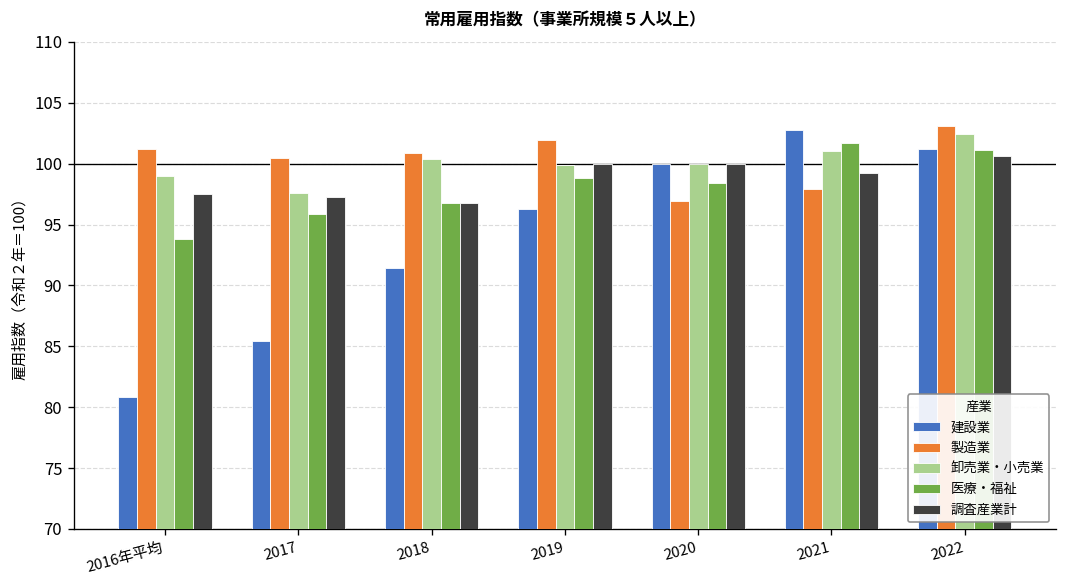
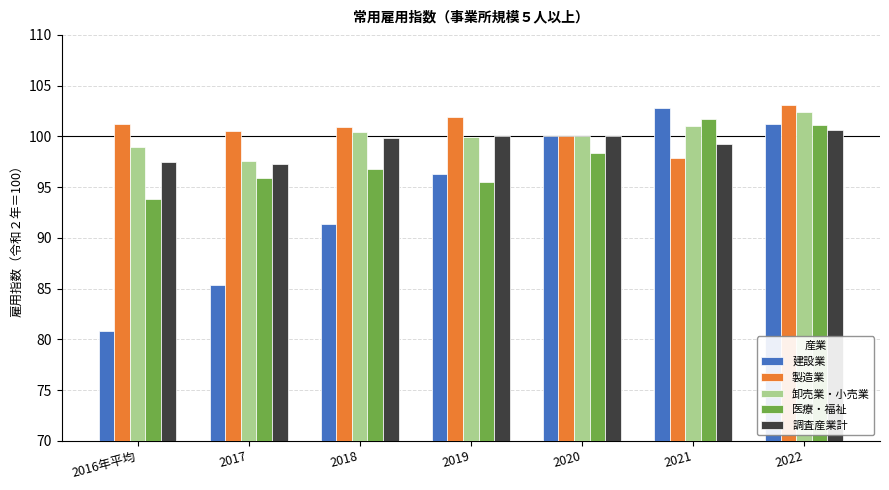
  {
    "建設業": {
      "2016年平均": 80.8,
      "2017": 85.4,
      "2018": 91.4,
      "2019": 96.3,
      "2020": 100.0,
      "2021": 102.8,
      "2022": 101.2
    },
    "製造業": {
      "2016年平均": 101.2,
      "2017": 100.5,
      "2018": 100.9,
      "2019": 101.9,
-     "2020": 96.9,
+     "2020": 100.0,
      "2021": 97.9,
      "2022": 103.1
    },
    "卸売業・小売業": {
      "2016年平均": 99.0,
      "2017": 97.6,
      "2018": 100.4,
      "2019": 99.9,
      "2020": 100.0,
      "2021": 101.0,
      "2022": 102.4
    },
    "医療・福祉": {
      "2016年平均": 93.8,
      "2017": 95.9,
      "2018": 96.8,
-     "2019": 98.8,
+     "2019": 95.5,
      "2020": 98.4,
      "2021": 101.7,
      "2022": 101.1
    },
    "調査産業計": {
      "2016年平均": 97.5,
      "2017": 97.3,
-     "2018": 96.8,
+     "2018": 99.8,
      "2019": 100.0,
      "2020": 100.0,
      "2021": 99.2,
      "2022": 100.6
    }
  }
